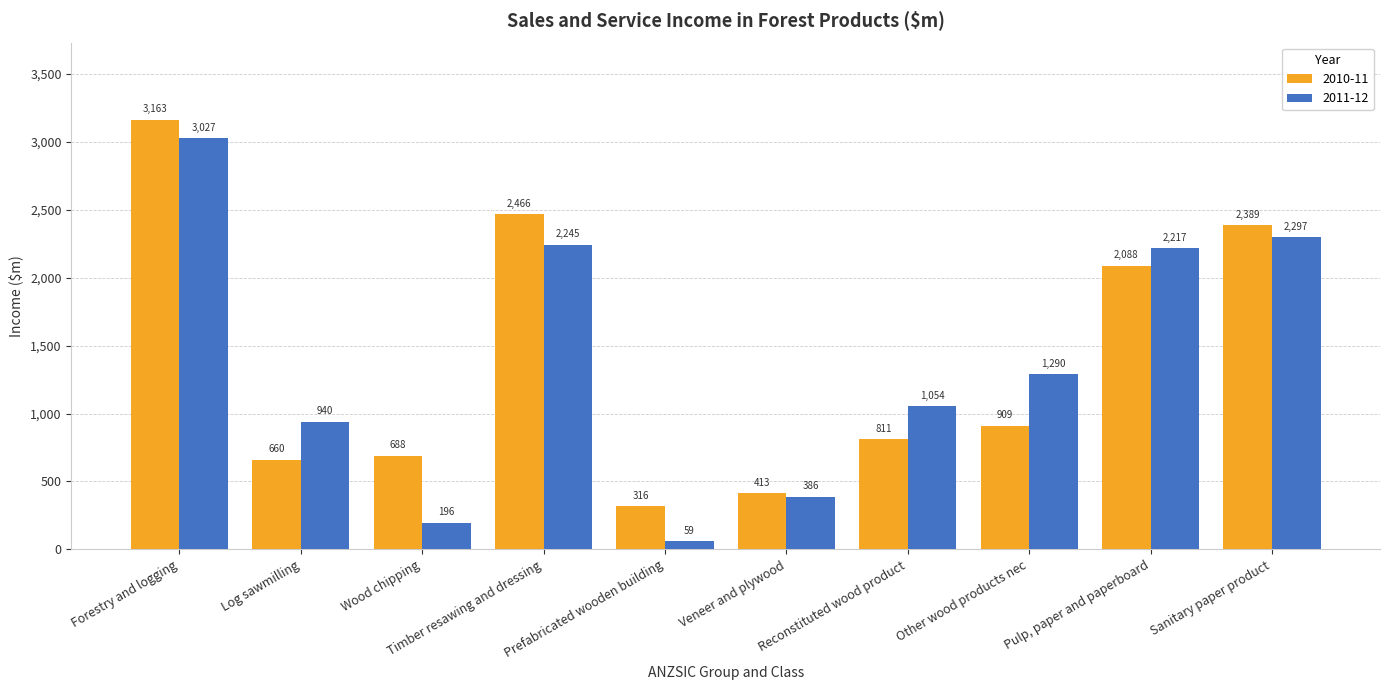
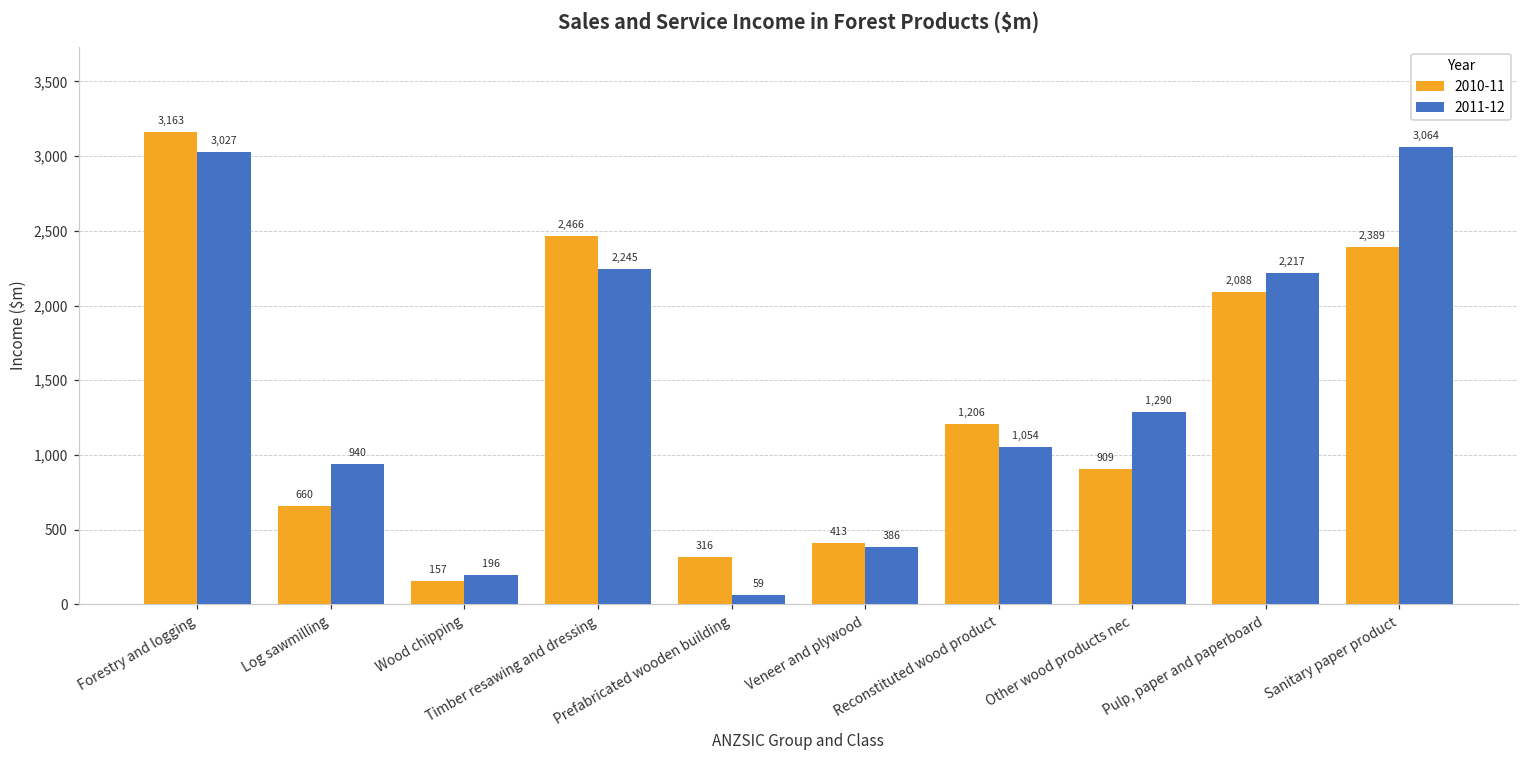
  {
    "2010-11": {
      "Forestry and logging": "3,163",
      "Log sawmilling": "660",
-     "Wood chipping": "688",
+     "Wood chipping": "157",
      "Timber resawing and dressing": "2,466",
      "Prefabricated wooden building": "316",
      "Veneer and plywood": "413",
-     "Reconstituted wood product": "811",
+     "Reconstituted wood product": "1,206",
      "Other wood products nec": "909",
      "Pulp, paper and paperboard": "2,088",
      "Sanitary paper product": "2,389"
    },
    "2011-12": {
      "Forestry and logging": "3,027",
      "Log sawmilling": "940",
      "Wood chipping": "196",
      "Timber resawing and dressing": "2,245",
      "Prefabricated wooden building": "59",
      "Veneer and plywood": "386",
      "Reconstituted wood product": "1,054",
      "Other wood products nec": "1,290",
      "Pulp, paper and paperboard": "2,217",
-     "Sanitary paper product": "2,297"
+     "Sanitary paper product": "3,064"
    }
  }
